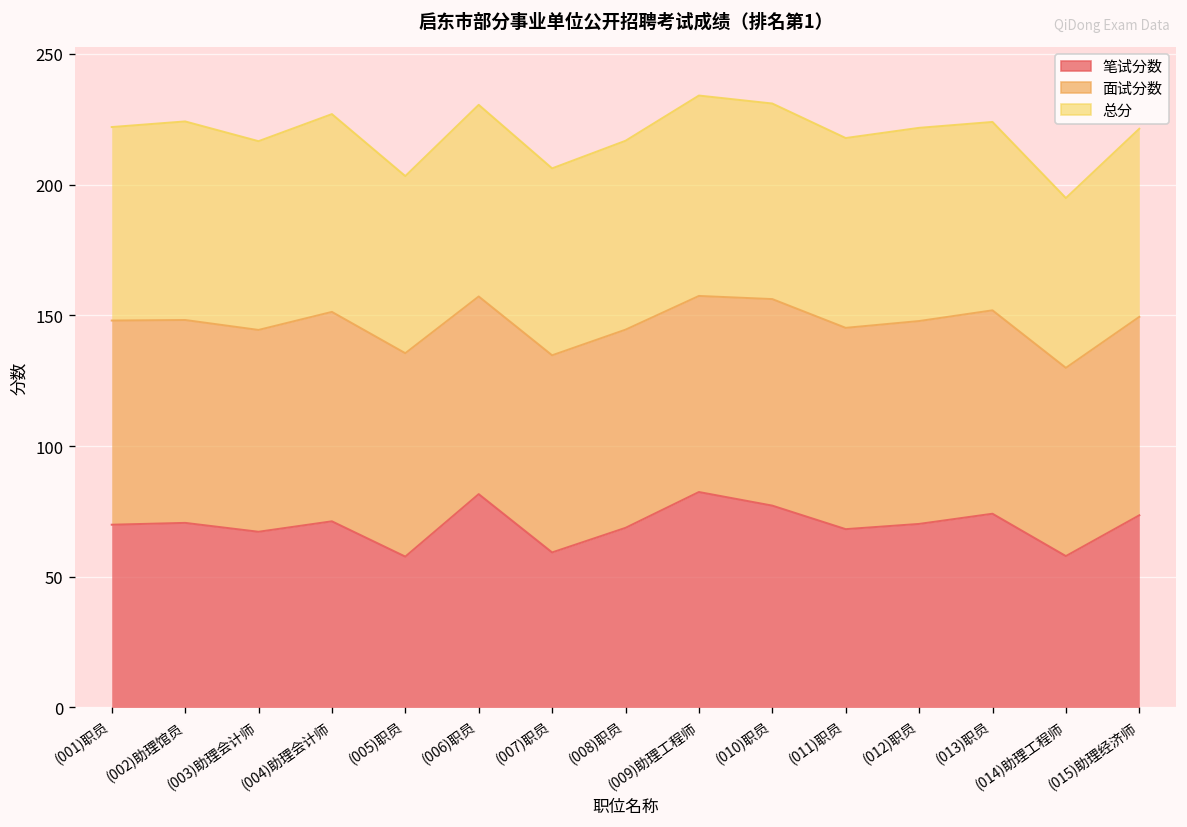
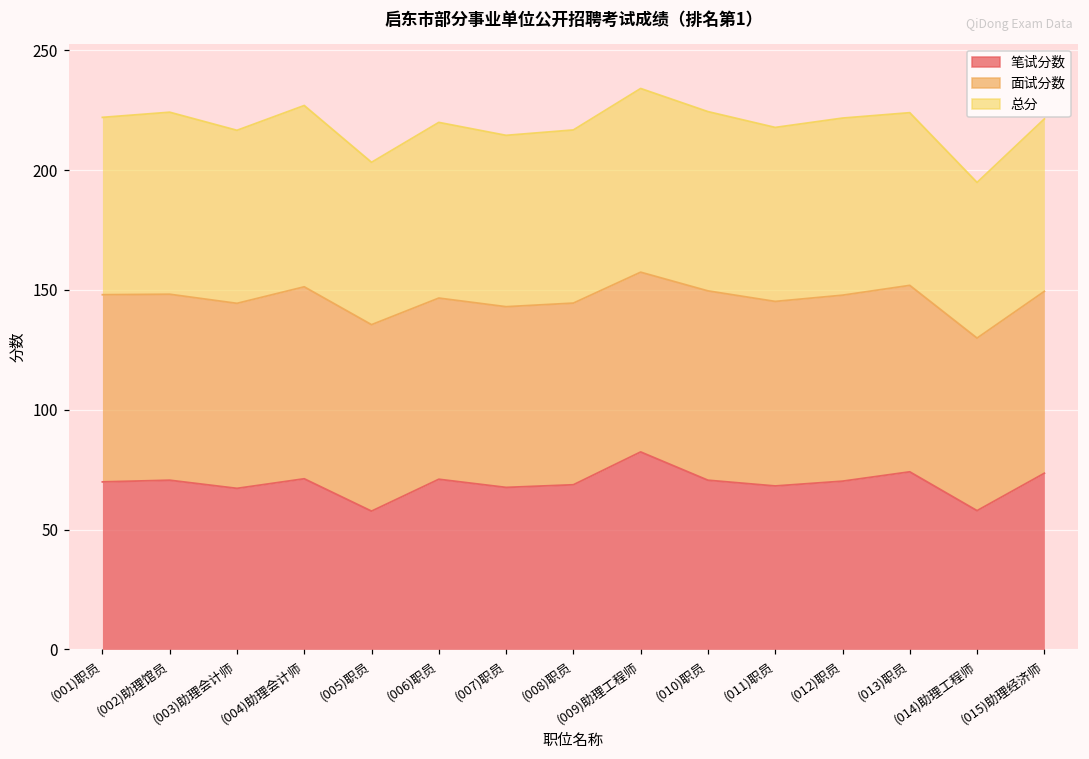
  {
    "笔试分数": {
      "(001)职员": 70,
      "(002)助理馆员": 71,
      "(003)助理会计师": 67,
      "(004)助理会计师": 71,
      "(005)职员": 58,
-     "(006)职员": 82,
-     "(007)职员": 59,
+     "(006)职员": 71,
+     "(007)职员": 68,
      "(008)职员": 69,
      "(009)助理工程师": 82,
-     "(010)职员": 77,
+     "(010)职员": 71,
      "(011)职员": 68,
      "(012)职员": 70,
      "(013)职员": 74,
      "(014)助理工程师": 58,
      "(015)助理经济师": 74
    }
  }
